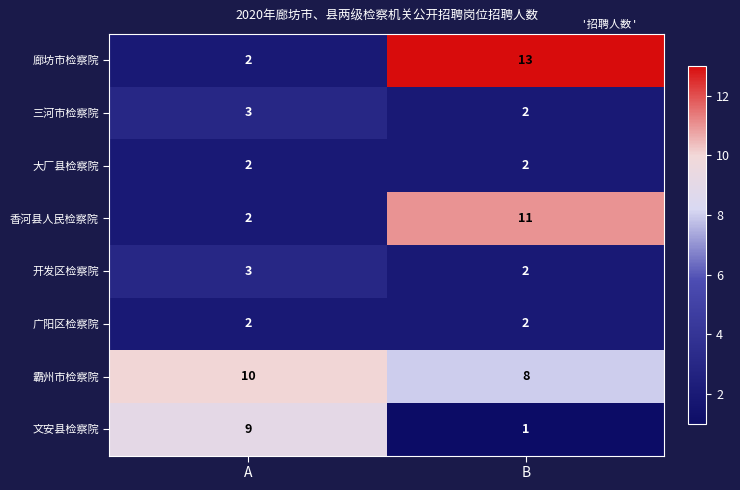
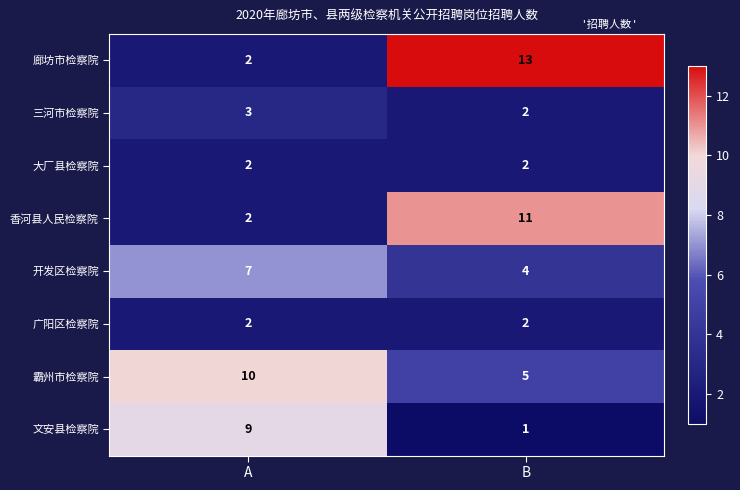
  {
    "廊坊市检察院": {
      "A": 2,
      "B": 13
    },
    "三河市检察院": {
      "A": 3,
      "B": 2
    },
    "大厂县检察院": {
      "A": 2,
      "B": 2
    },
    "香河县人民检察院": {
      "A": 2,
      "B": 11
    },
    "开发区检察院": {
-     "A": 3,
-     "B": 2
+     "A": 7,
+     "B": 4
    },
    "广阳区检察院": {
      "A": 2,
      "B": 2
    },
    "霸州市检察院": {
      "A": 10,
-     "B": 8
+     "B": 5
    },
    "文安县检察院": {
      "A": 9,
      "B": 1
    }
  }
